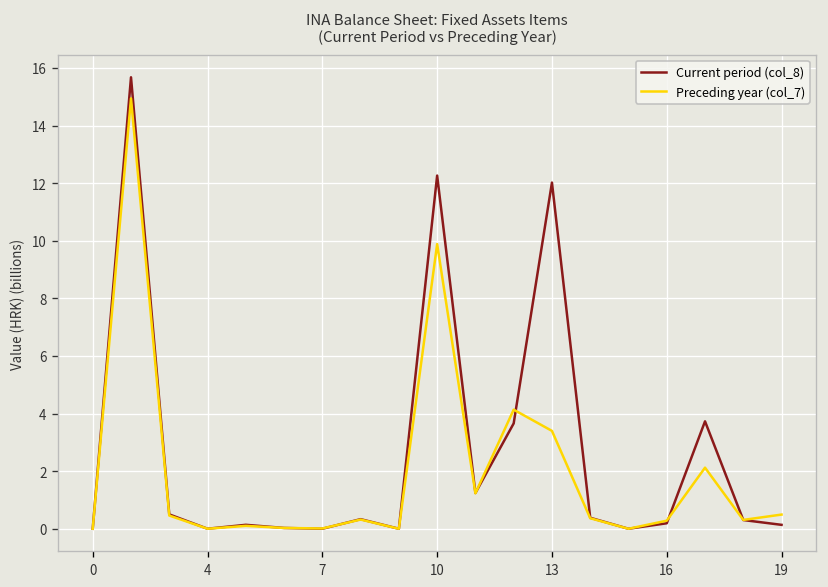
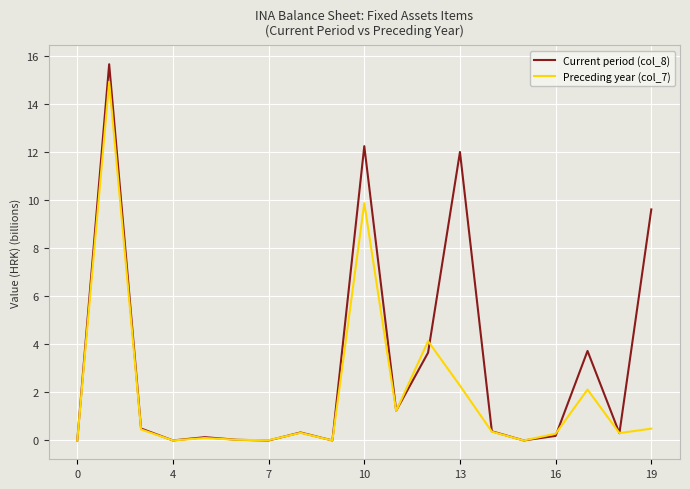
  {
    "Current period (col_8)": {
      "10": 12.3,
      "13": 12.0,
-     "19": 0.1
+     "19": 9.6
    },
    "Preceding year (col_7)": {
      "10": 9.9,
-     "13": 3.4,
+     "13": 2.3,
      "19": 0.5
    }
  }
